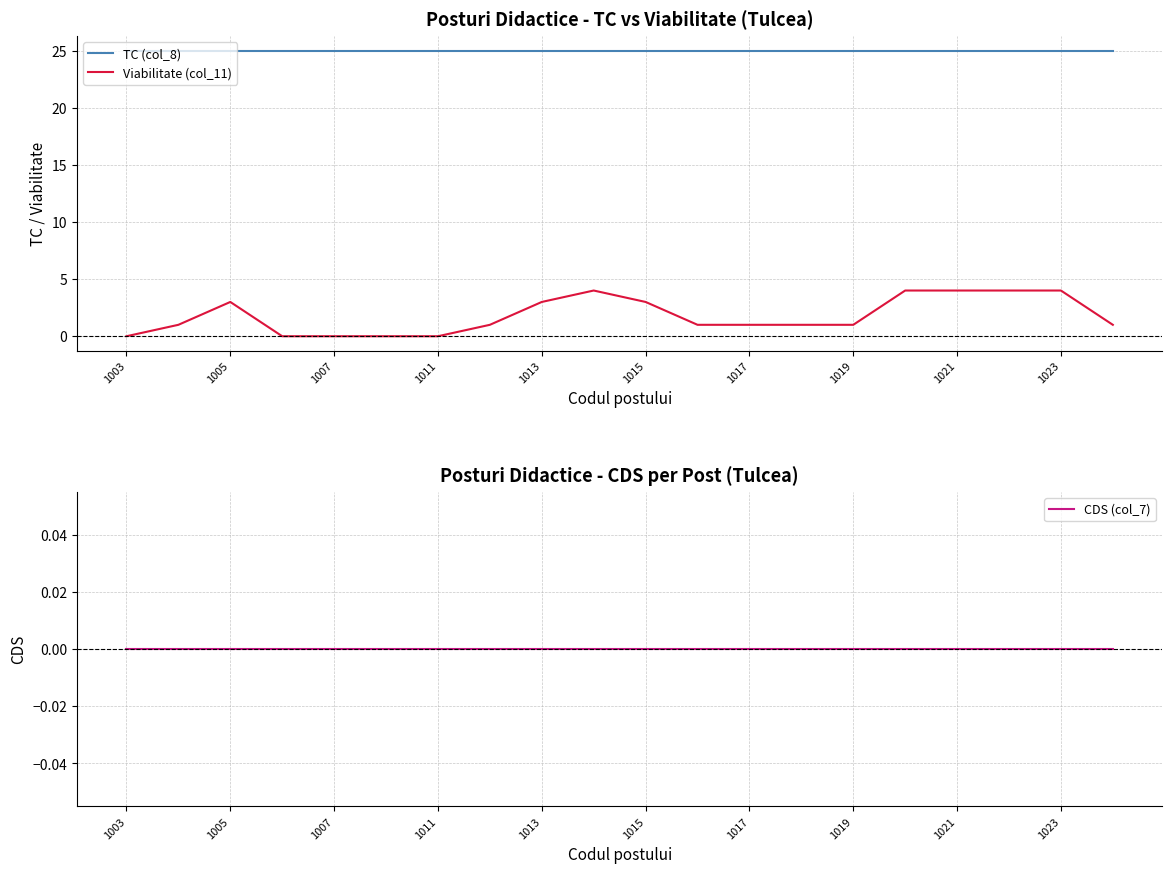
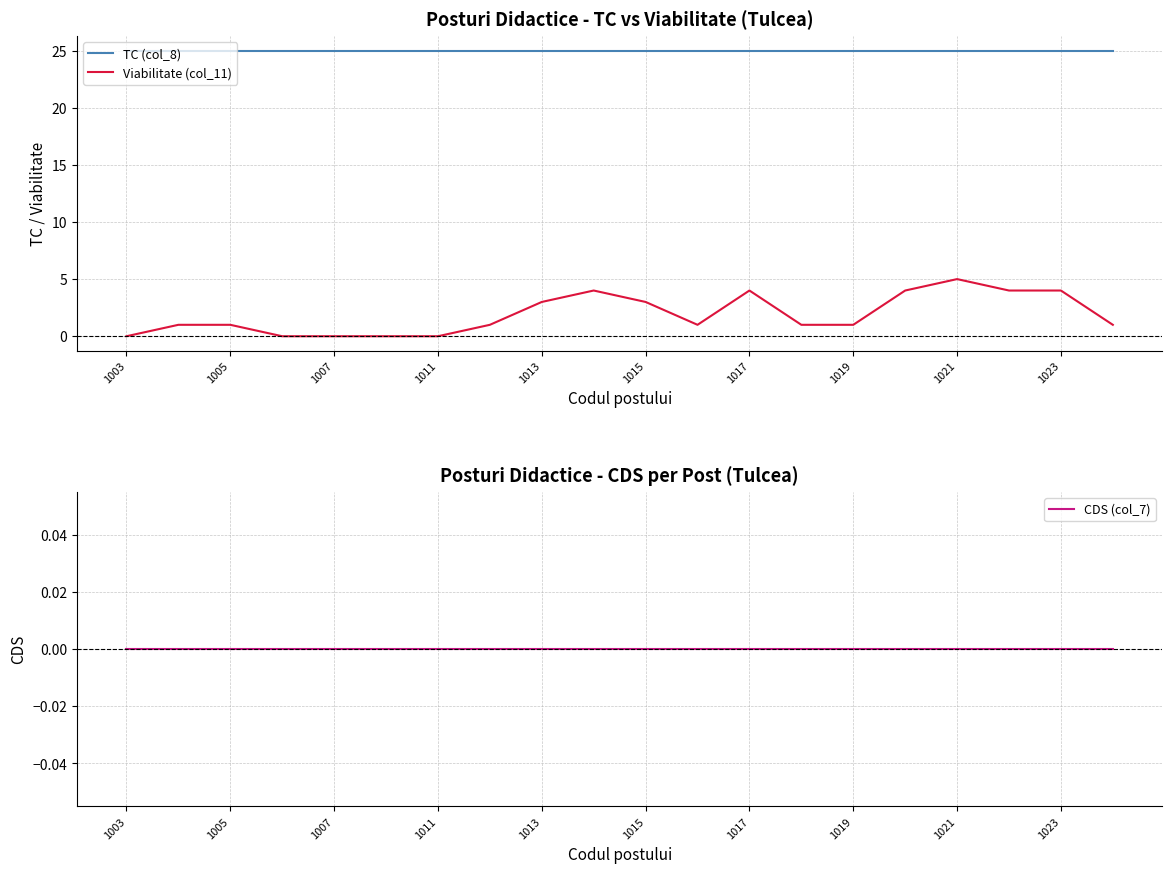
  {
    "Posturi Didactice - TC vs Viabilitate (Tulcea)": {
      "TC (col_8)": {
        "1007": 25,
        "1011": 25,
        "1013": 25,
        "1015": 25,
        "1017": 25,
        "1019": 25,
        "1021": 25,
        "1023": 25
      },
      "Viabilitate (col_11)": {
        "1003": 0,
-       "1005": 3,
+       "1005": 1,
        "1007": 0,
        "1011": 0,
        "1013": 3,
        "1015": 3,
-       "1017": 1,
+       "1017": 4,
        "1019": 1,
-       "1021": 4,
+       "1021": 5,
        "1023": 4
      }
    },
    "Posturi Didactice - CDS per Post (Tulcea)": {
      "1003": 0.000,
      "1005": 0.000,
      "1007": 0.000,
      "1011": 0.000,
      "1013": 0.000,
      "1015": 0.000,
      "1017": 0.000,
      "1019": 0.000,
      "1021": 0.000,
      "1023": 0.000
    }
  }
